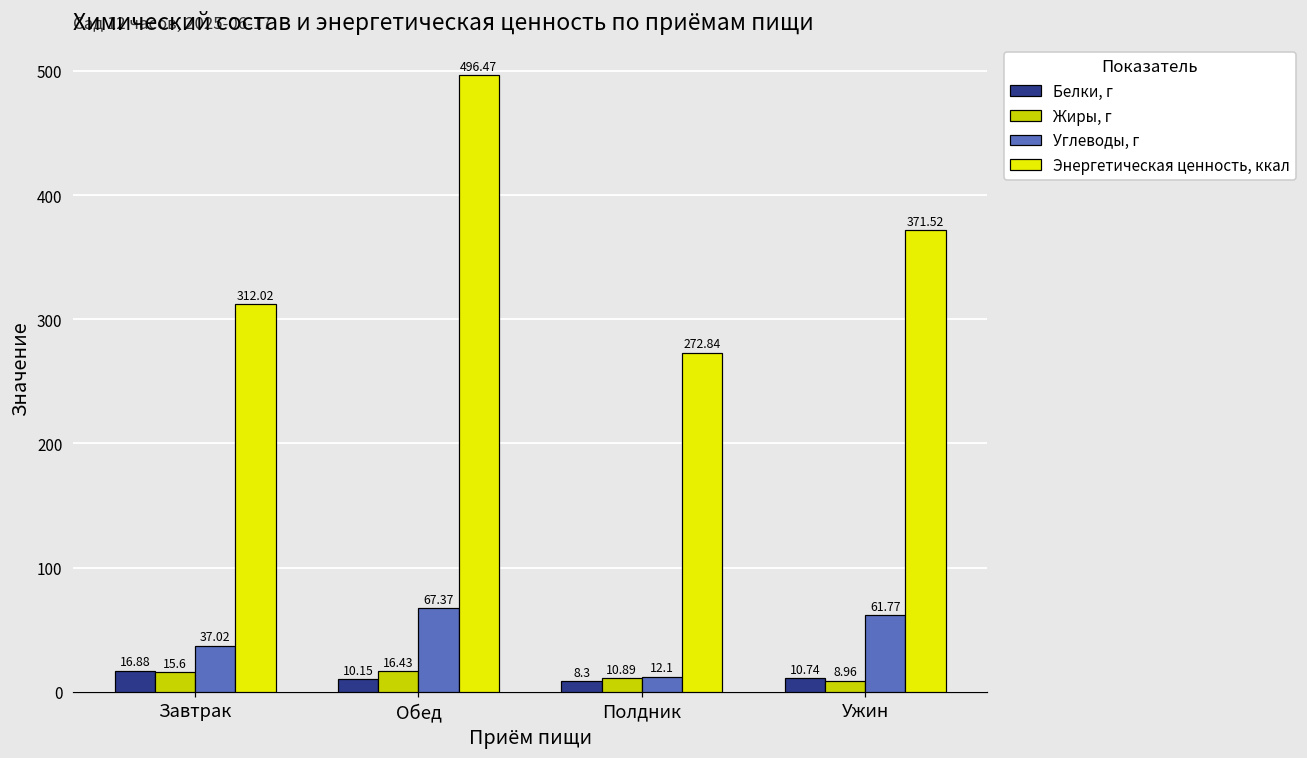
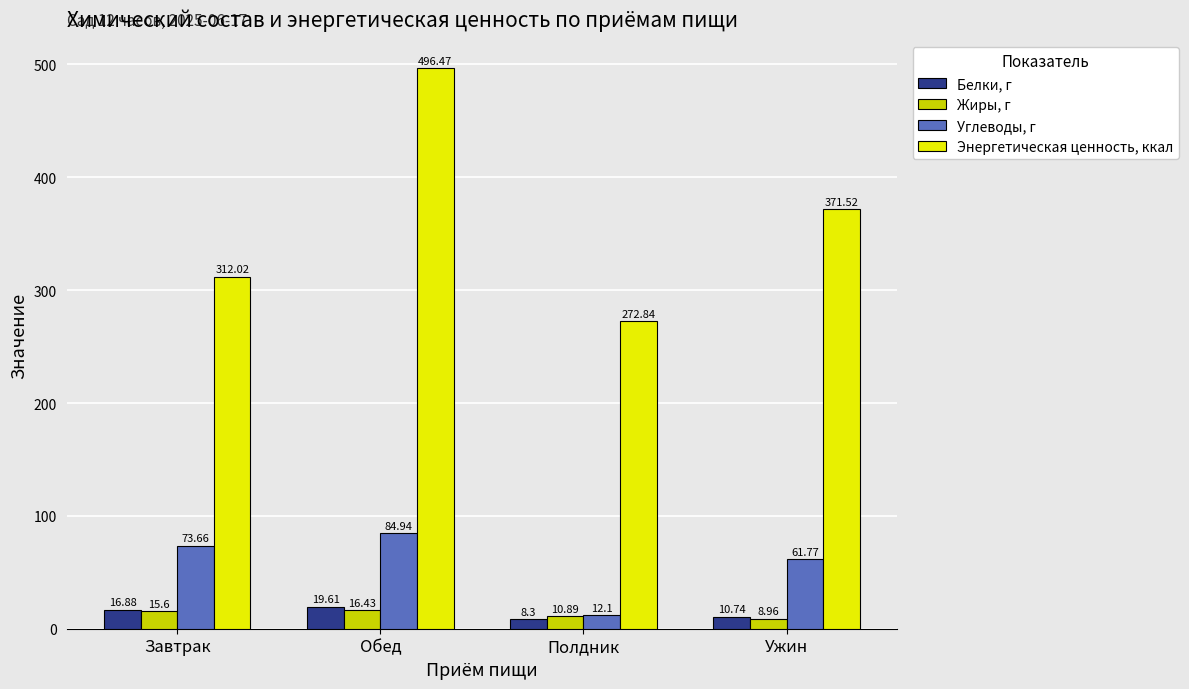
  {
    "Белки, г": {
      "Завтрак": 16.88,
-     "Обед": 10.15,
+     "Обед": 19.61,
      "Полдник": 8.3,
      "Ужин": 10.74
    },
    "Углеводы, г": {
-     "Завтрак": 37.02,
-     "Обед": 67.37,
+     "Завтрак": 73.66,
+     "Обед": 84.94,
      "Полдник": 12.1,
      "Ужин": 61.77
    }
  }
